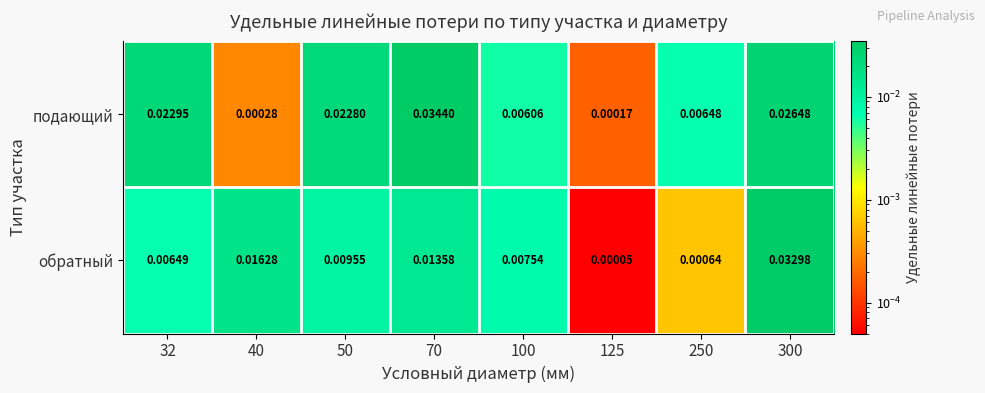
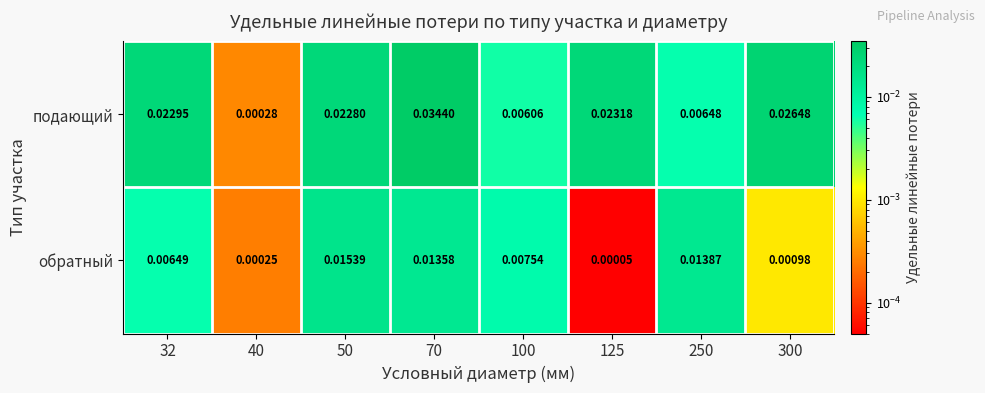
  {
    "подающий": {
      "32": 0.02295,
      "40": 0.00028,
      "50": 0.02280,
      "70": 0.03440,
      "100": 0.00606,
-     "125": 0.00017,
+     "125": 0.02318,
      "250": 0.00648,
      "300": 0.02648
    },
    "обратный": {
      "32": 0.00649,
-     "40": 0.01628,
-     "50": 0.00955,
+     "40": 0.00025,
+     "50": 0.01539,
      "70": 0.01358,
      "100": 0.00754,
      "125": 0.00005,
-     "250": 0.00064,
-     "300": 0.03298
+     "250": 0.01387,
+     "300": 0.00098
    }
  }
